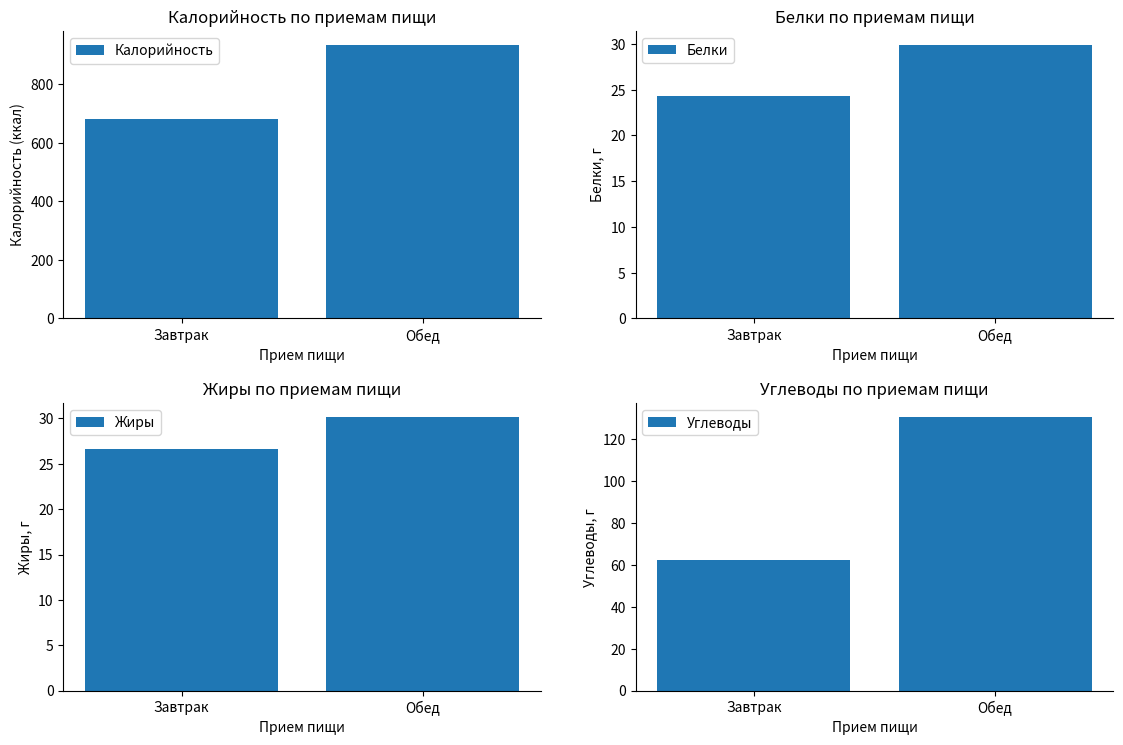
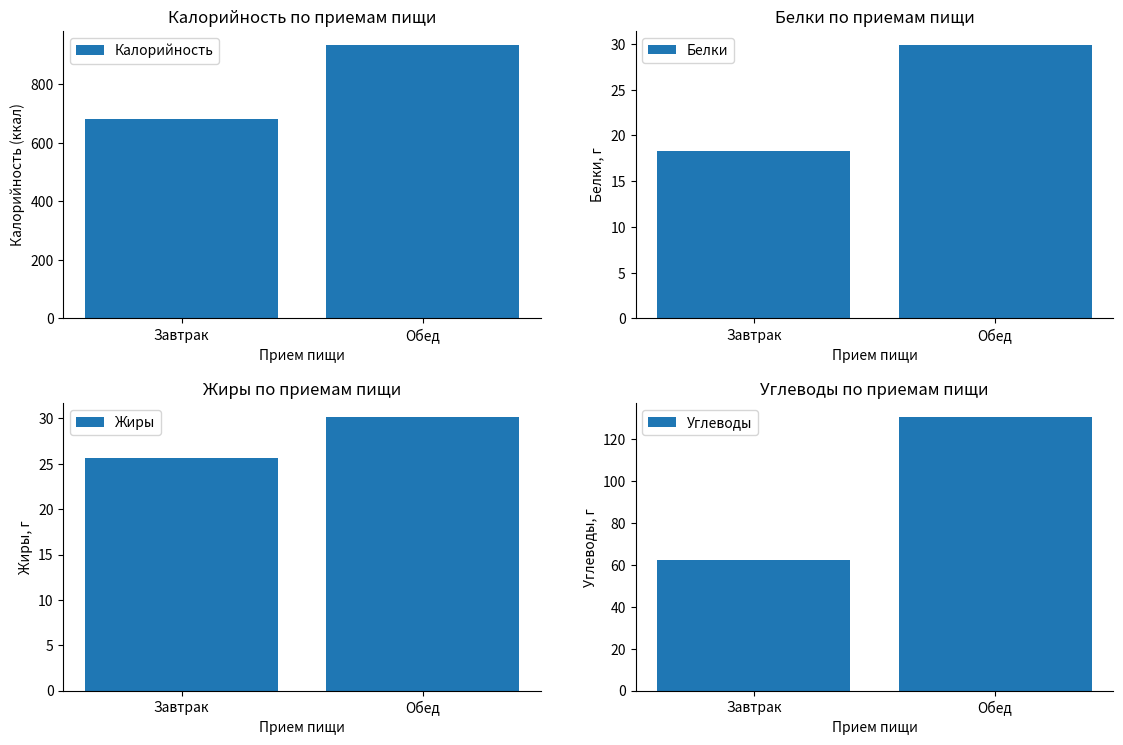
  {
    "Калорийность по приемам пищи": {
      "Завтрак": 680,
      "Обед": 930
    },
    "Белки по приемам пищи": {
-     "Завтрак": 24,
+     "Завтрак": 18,
      "Обед": 30
    },
    "Жиры по приемам пищи": {
-     "Завтрак": 27,
+     "Завтрак": 26,
      "Обед": 30
    },
    "Углеводы по приемам пищи": {
      "Завтрак": 62,
      "Обед": 130
    }
  }
